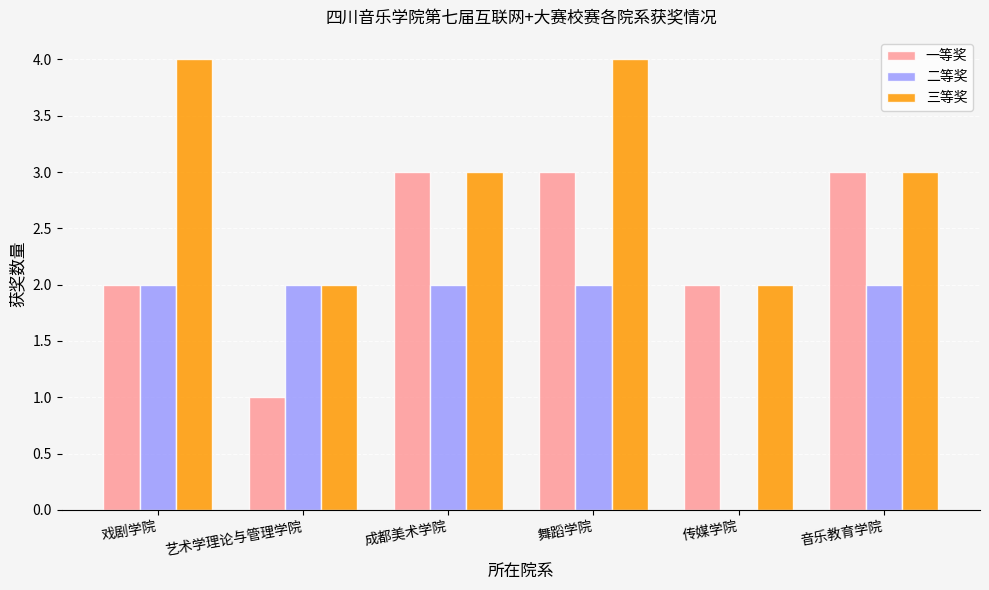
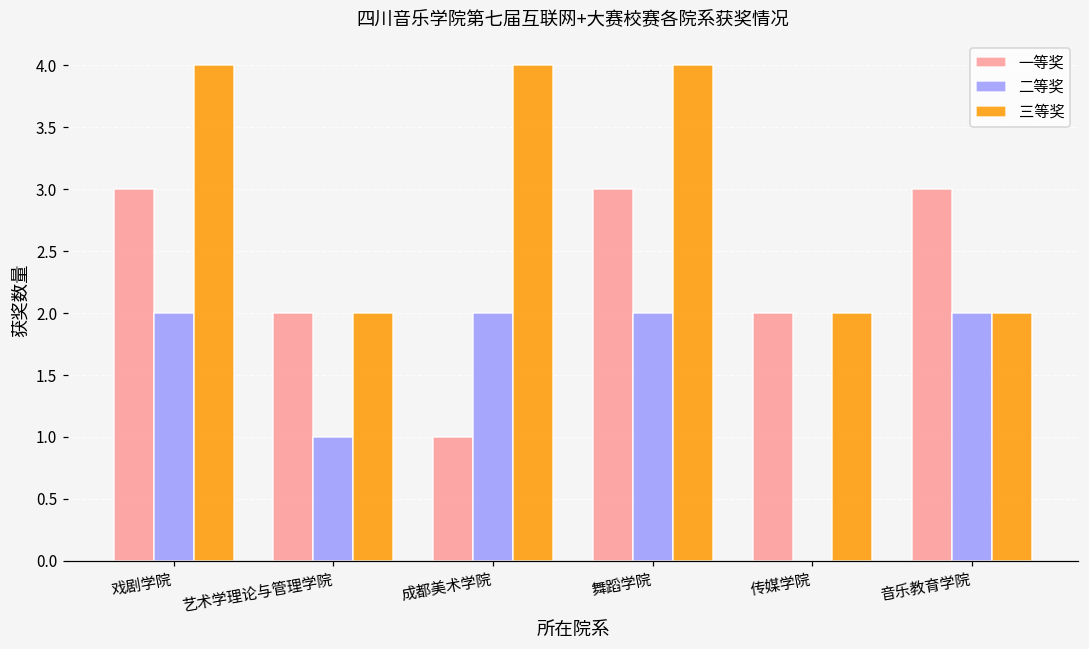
  {
    "一等奖": {
-     "戏剧学院": 2,
-     "艺术学理论与管理学院": 1,
-     "成都美术学院": 3,
+     "戏剧学院": 3,
+     "艺术学理论与管理学院": 2,
+     "成都美术学院": 1,
      "舞蹈学院": 3,
      "传媒学院": 2,
      "音乐教育学院": 3
    },
    "二等奖": {
      "戏剧学院": 2,
-     "艺术学理论与管理学院": 2,
+     "艺术学理论与管理学院": 1,
      "成都美术学院": 2,
      "舞蹈学院": 2,
      "传媒学院": 0,
      "音乐教育学院": 2
    },
    "三等奖": {
      "戏剧学院": 4,
      "艺术学理论与管理学院": 2,
-     "成都美术学院": 3,
+     "成都美术学院": 4,
      "舞蹈学院": 4,
      "传媒学院": 2,
-     "音乐教育学院": 3
+     "音乐教育学院": 2
    }
  }
